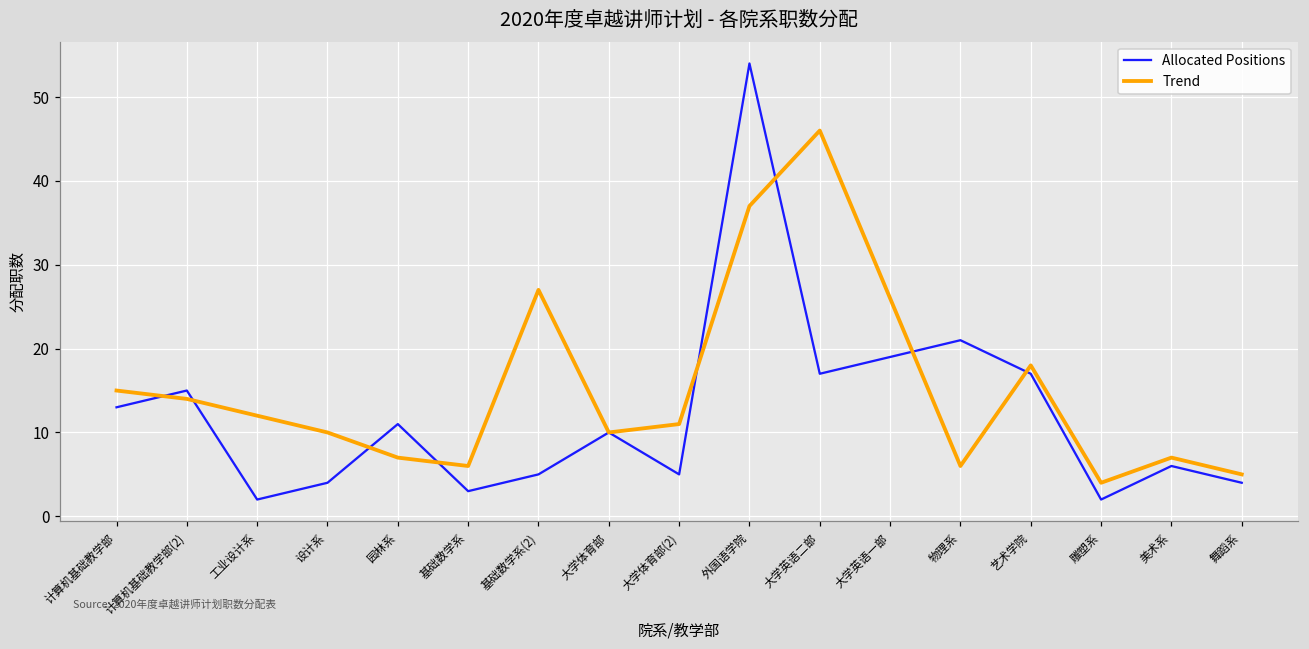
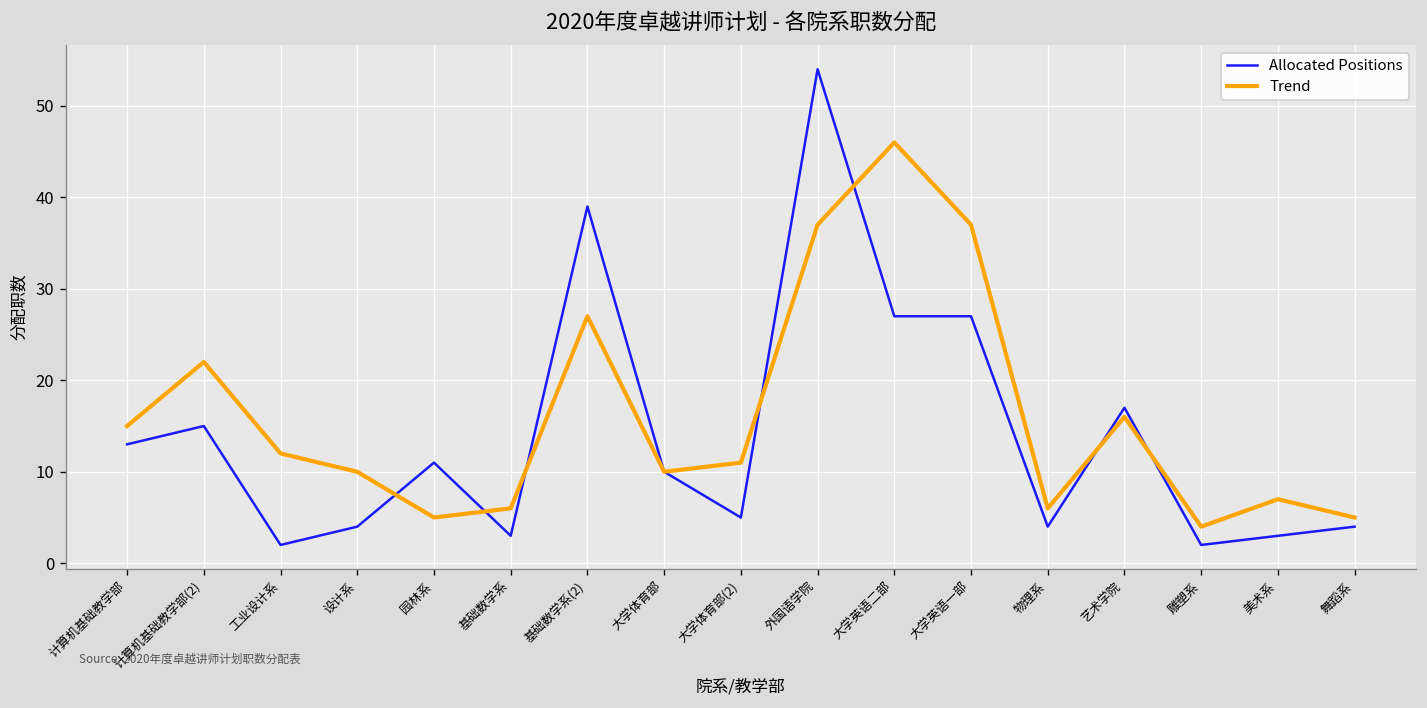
  {
    "Allocated Positions": {
      "计算机基础教学部": 13,
      "计算机基础教学部(2)": 15,
      "工业设计系": 2,
      "设计系": 4,
      "园林系": 11,
      "基础数学系": 3,
-     "基础数学系(2)": 5,
+     "基础数学系(2)": 39,
      "大学体育部(2)": 5,
      "外国语学院": 54,
-     "大学英语二部": 17,
-     "大学英语一部": 19,
-     "物理系": 21,
+     "大学英语二部": 27,
+     "大学英语一部": 27,
+     "物理系": 4,
      "艺术学院": 17,
      "雕塑系": 2,
-     "美术系": 6,
+     "美术系": 3,
      "舞蹈系": 4
    },
    "Trend": {
      "计算机基础教学部": 15,
-     "计算机基础教学部(2)": 14,
+     "计算机基础教学部(2)": 22,
      "工业设计系": 12,
      "设计系": 10,
-     "园林系": 7,
+     "园林系": 5,
      "基础数学系": 6,
      "基础数学系(2)": 27,
      "大学体育部(2)": 11,
      "外国语学院": 37,
      "大学英语二部": 46,
-     "大学英语一部": 26,
+     "大学英语一部": 37,
      "物理系": 6,
-     "艺术学院": 18,
+     "艺术学院": 16,
      "雕塑系": 4,
      "美术系": 7,
      "舞蹈系": 5
    }
  }
